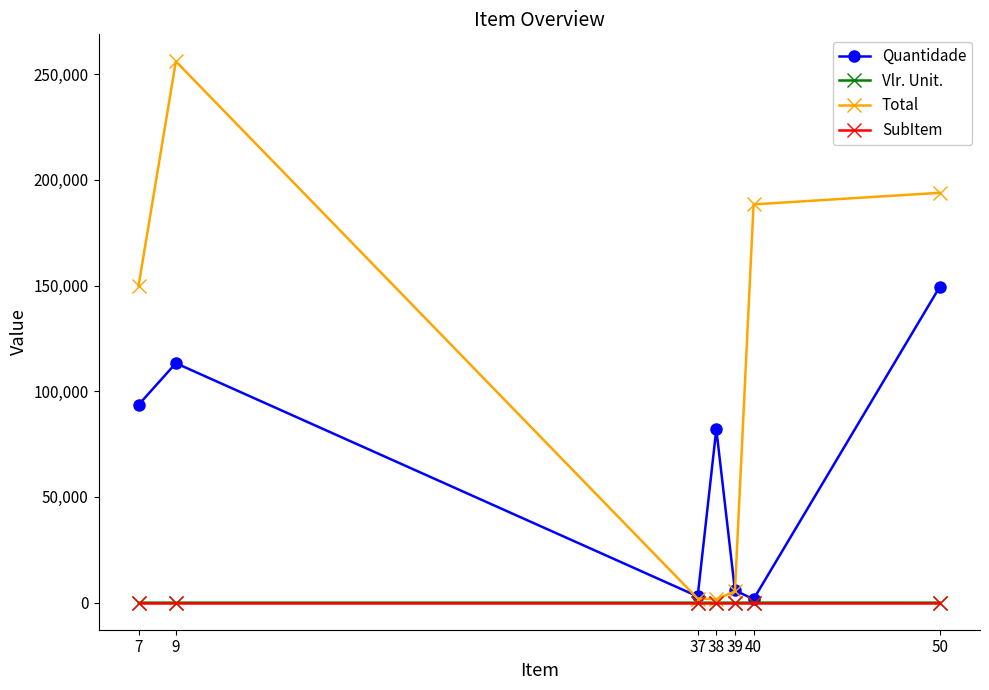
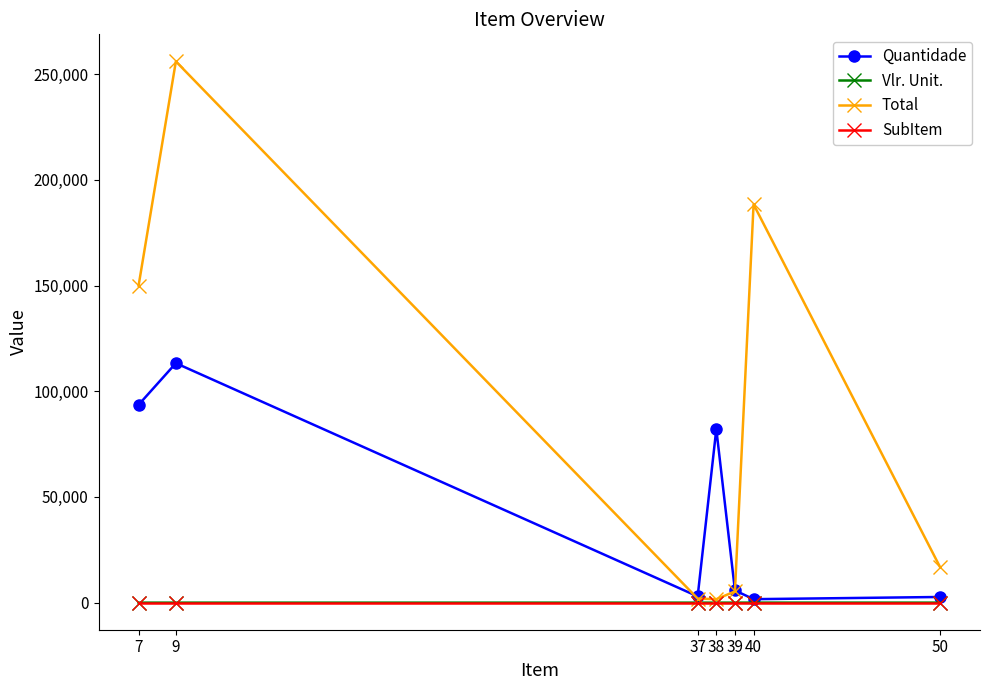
  {
    "Quantidade": {
      "7": "94,000",
      "9": "113,000",
      "38": "82,000",
      "40": "2,000",
-     "50": "150,000"
+     "50": "3,000"
    },
    "SubItem": {
      "7": "0",
      "9": "0",
      "37": "0",
      "38": "0",
      "39": "0",
      "40": "0",
      "50": "0"
    },
    "Total": {
      "7": "150,000",
      "9": "256,000",
      "38": "2,000",
      "40": "188,000",
-     "50": "194,000"
+     "50": "17,000"
    }
  }
